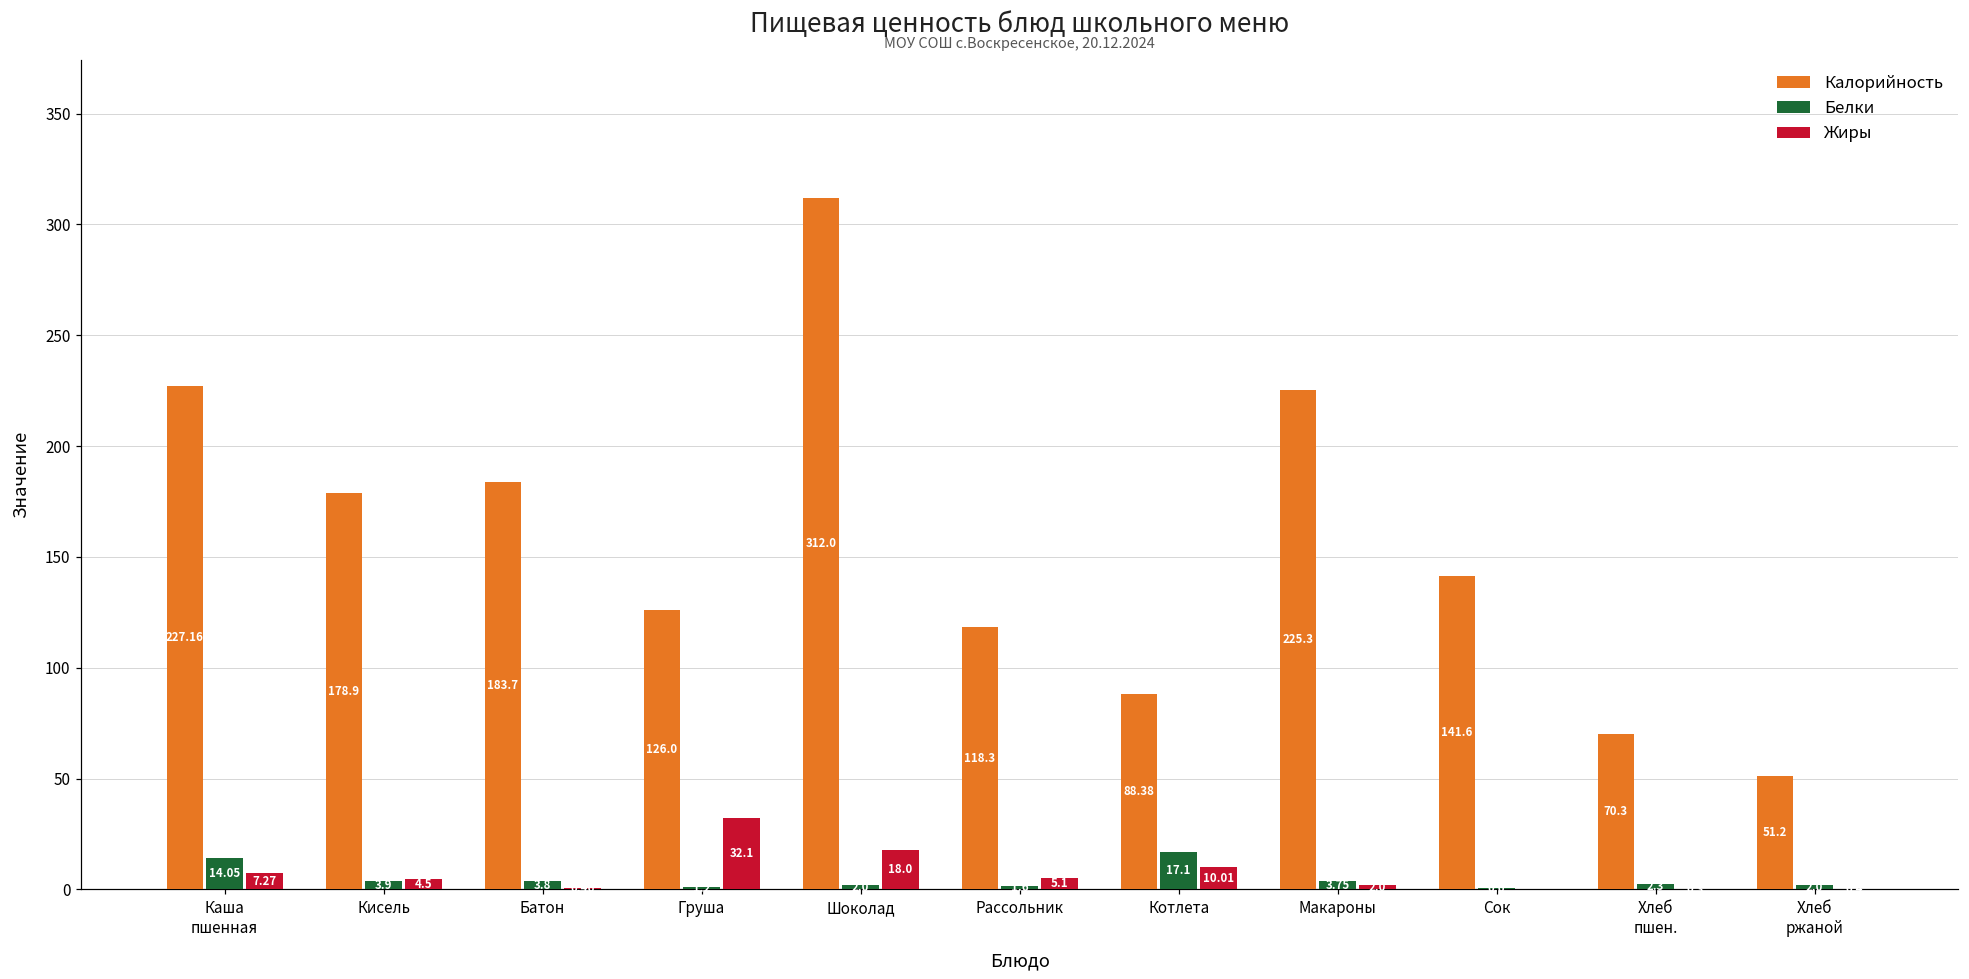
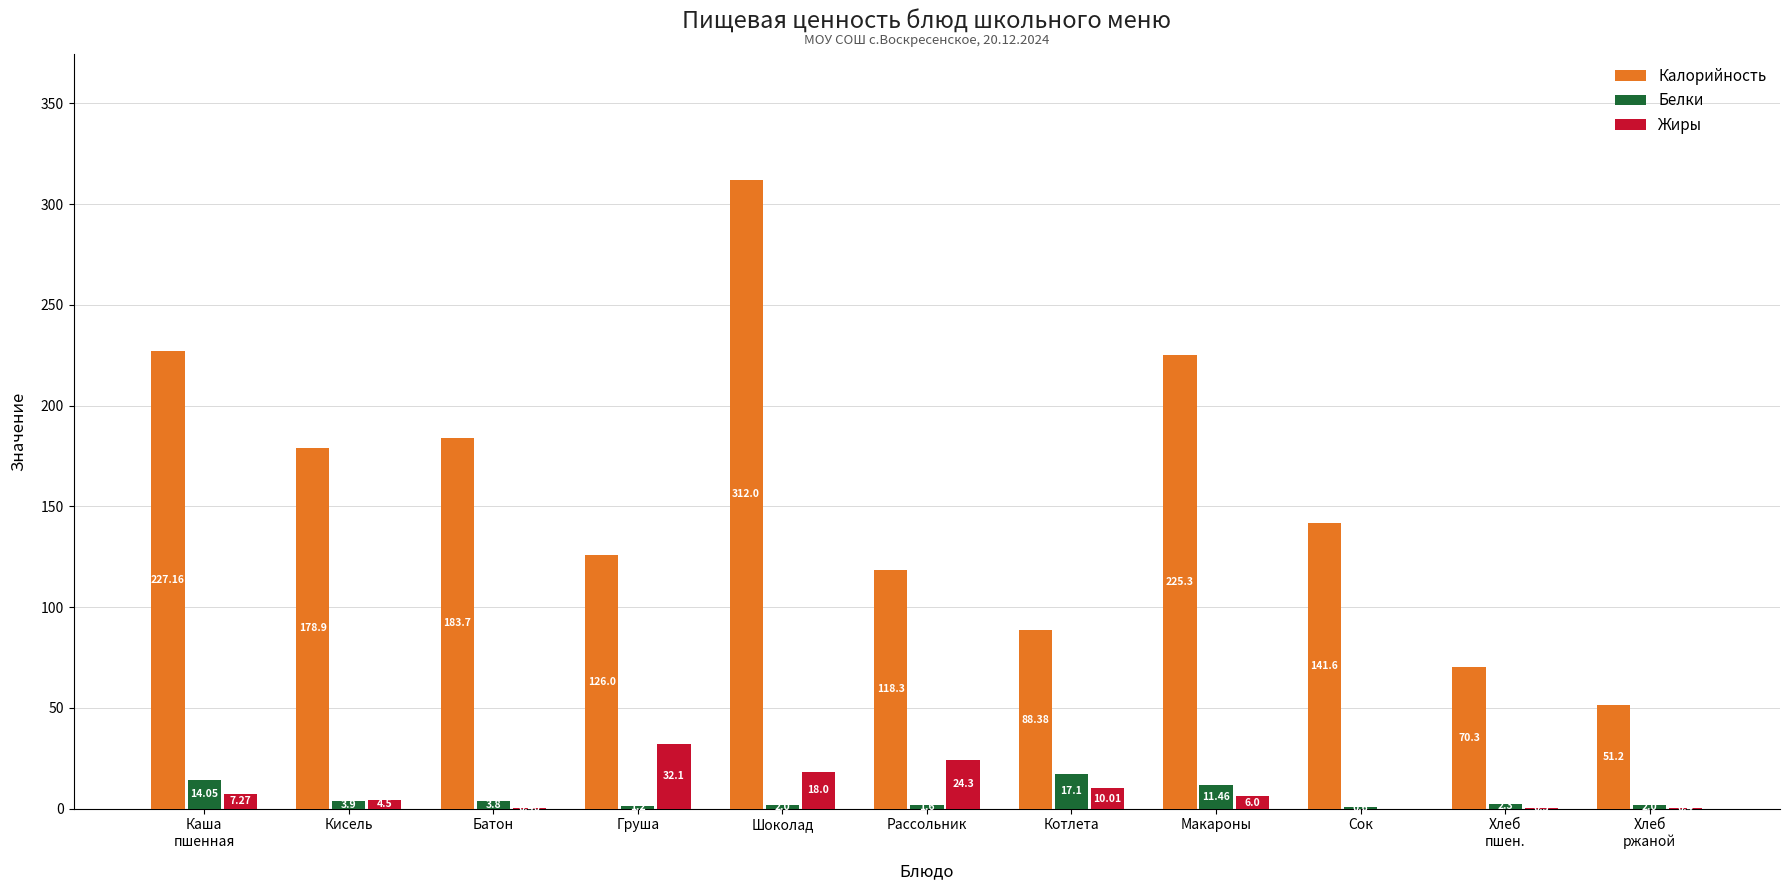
  {
    "Калорийность": {
      "Каша пшенная": 227.16,
      "Кисель": 178.9,
      "Батон": 183.7,
      "Груша": 126.0,
      "Шоколад": 312.0,
      "Рассольник": 118.3,
      "Котлета": 88.38,
      "Макароны": 225.3,
      "Сок": 141.6,
      "Хлеб пшен.": 70.3,
      "Хлеб ржаной": 51.2
    },
    "Белки": {
      "Каша пшенная": 14.05,
      "Кисель": 3.9,
      "Батон": 3.8,
      "Котлета": 17.1,
-     "Макароны": 3.75
+     "Макароны": 11.46
    },
    "Жиры": {
      "Каша пшенная": 7.27,
      "Кисель": 4.5,
      "Груша": 32.1,
      "Шоколад": 18.0,
-     "Рассольник": 5.1,
+     "Рассольник": 24.3,
      "Котлета": 10.01,
-     "Макароны": 2
+     "Макароны": 6
    }
  }
